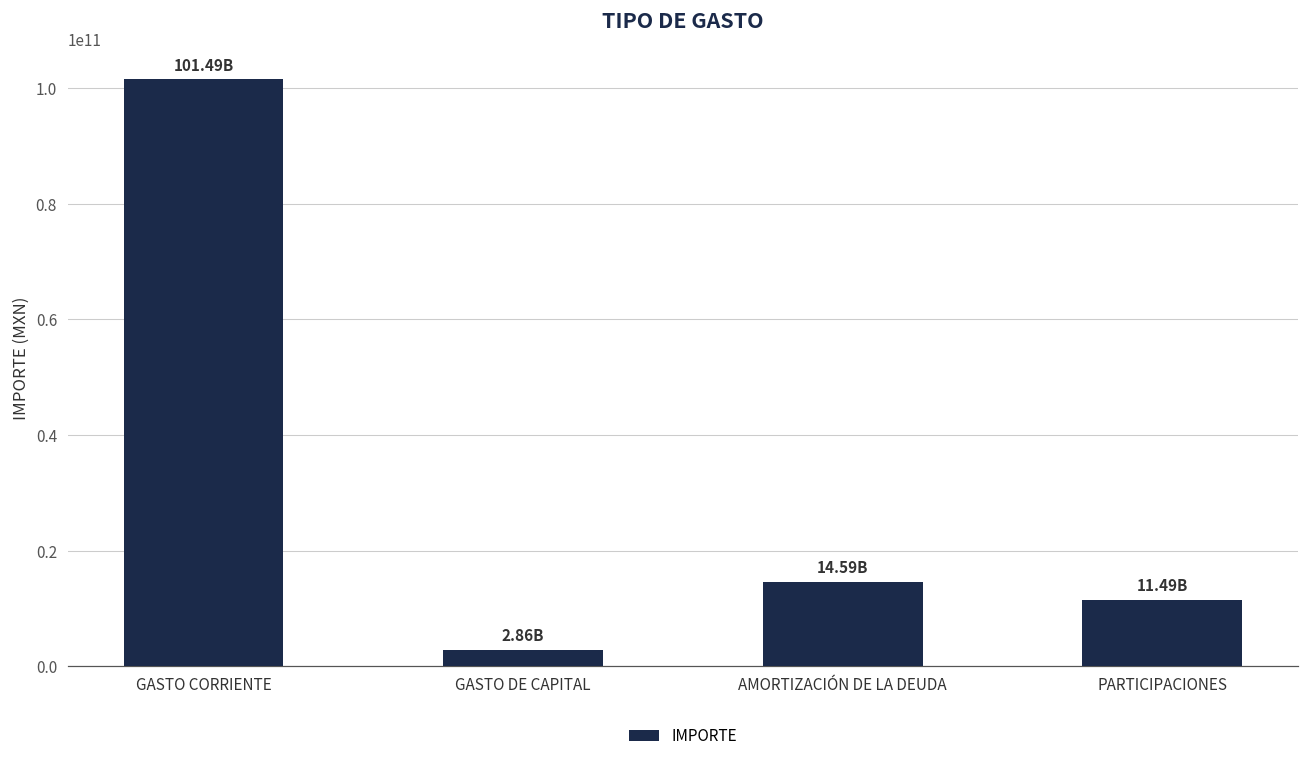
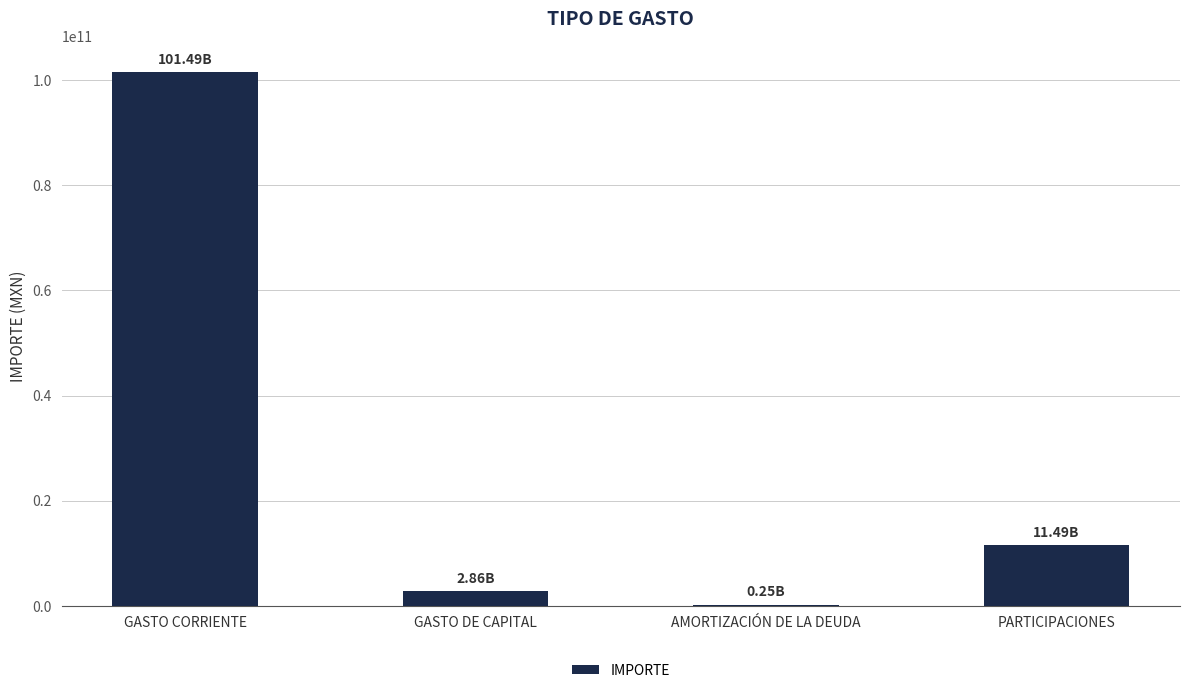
  {
    "GASTO CORRIENTE": "101.49B",
    "GASTO DE CAPITAL": "2.86B",
-   "AMORTIZACIÓN DE LA DEUDA": "14.59B",
+   "AMORTIZACIÓN DE LA DEUDA": "0.25B",
    "PARTICIPACIONES": "11.49B"
  }
